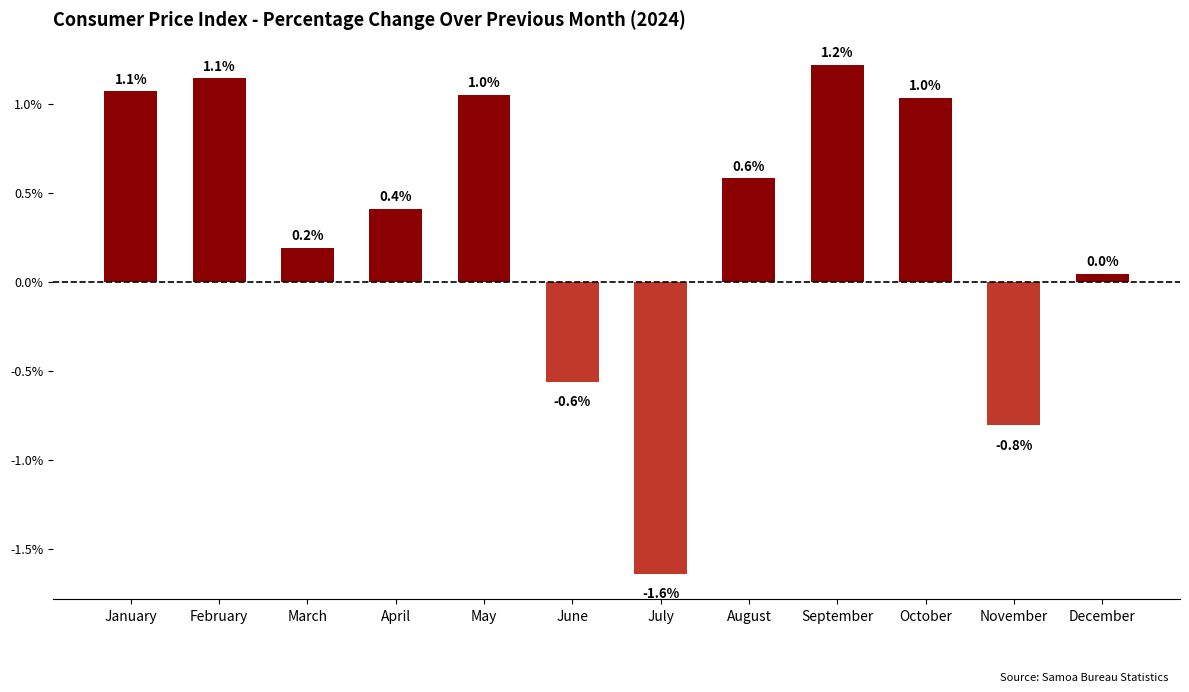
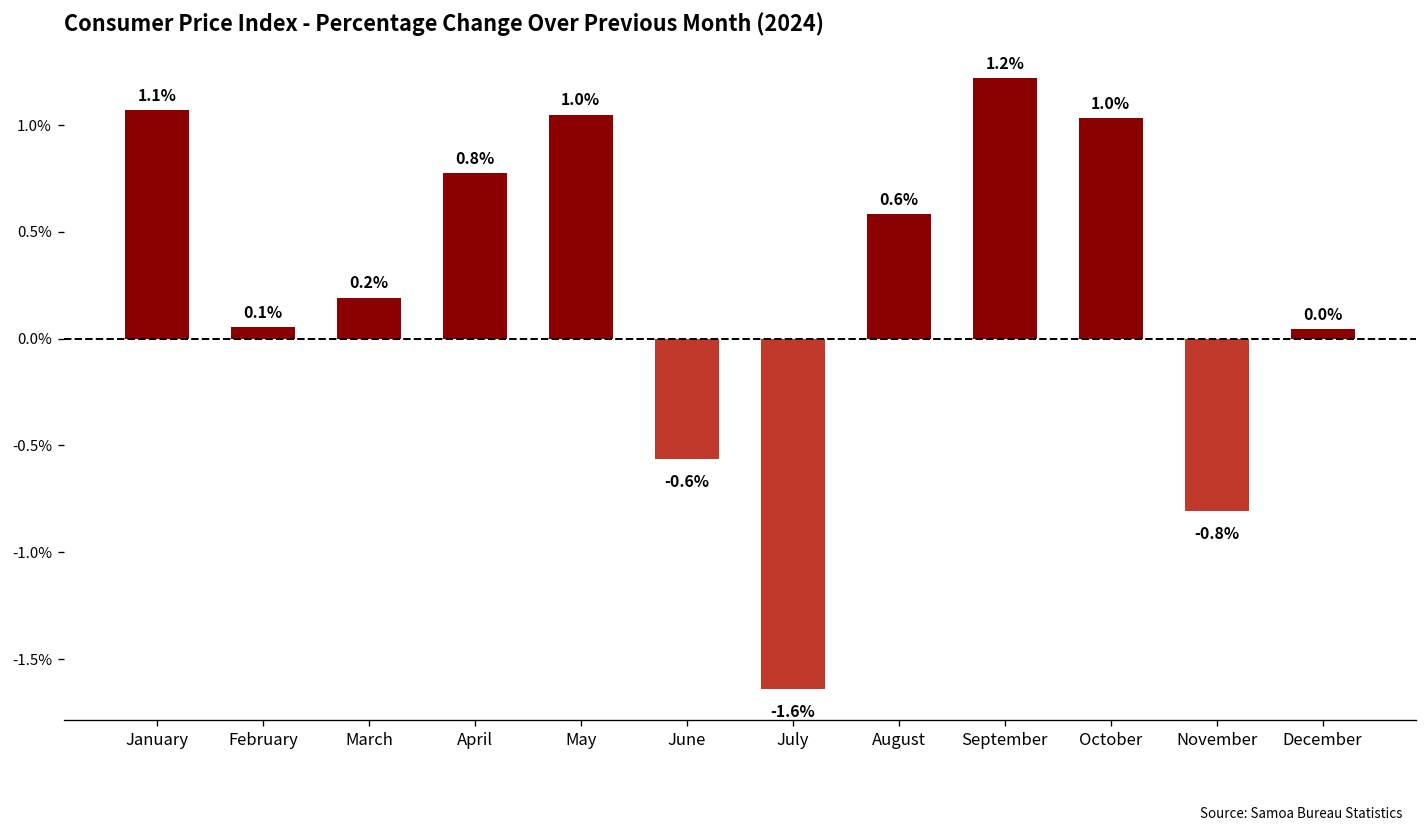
  {
    "January": "1.1%",
-   "February": "1.1%",
+   "February": "0.1%",
    "March": "0.2%",
-   "April": "0.4%",
+   "April": "0.8%",
    "May": "1.0%",
    "June": "-0.6%",
    "July": "-1.6%",
    "August": "0.6%",
    "September": "1.2%",
    "October": "1.0%",
    "November": "-0.8%",
    "December": "0.0%"
  }
